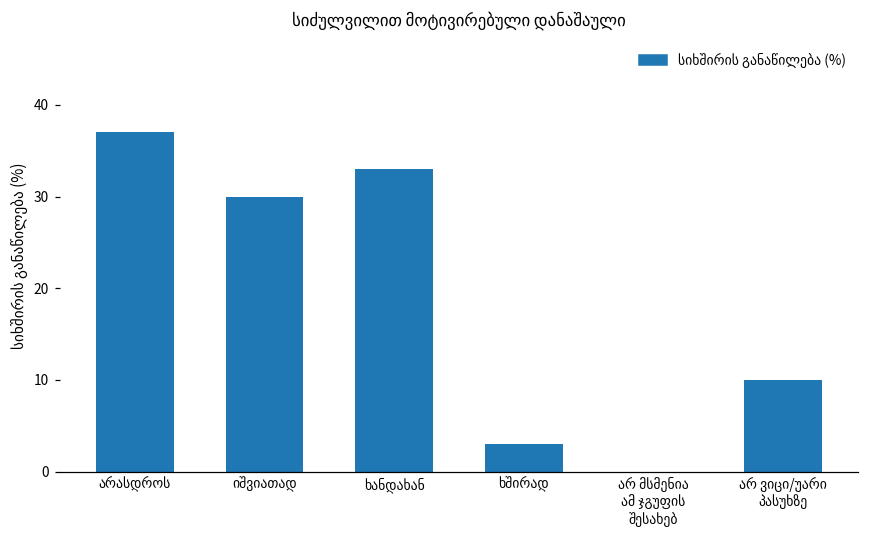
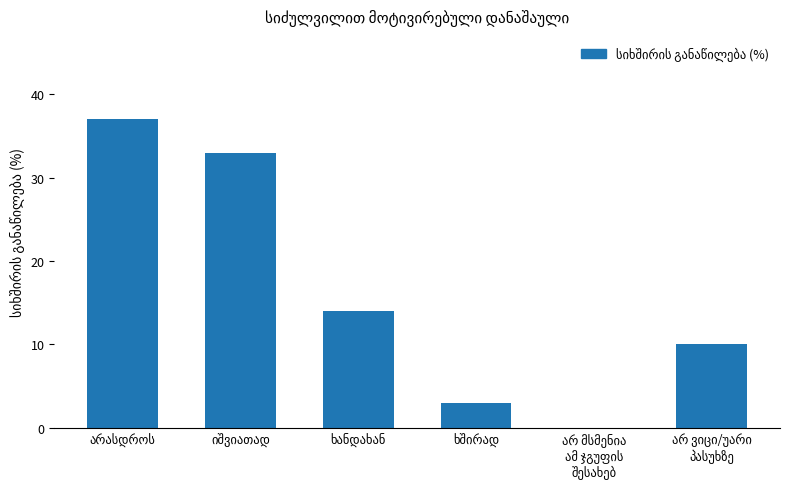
  {
    "არასდროს": 37,
-   "იშვიათად": 30,
-   "ხანდახან": 33,
+   "იშვიათად": 33,
+   "ხანდახან": 14,
    "ხშირად": 3,
    "არ მსმენია ამ ჯგუფის შესახებ": 0,
    "არ ვიცი/უარი პასუხზე": 10
  }
